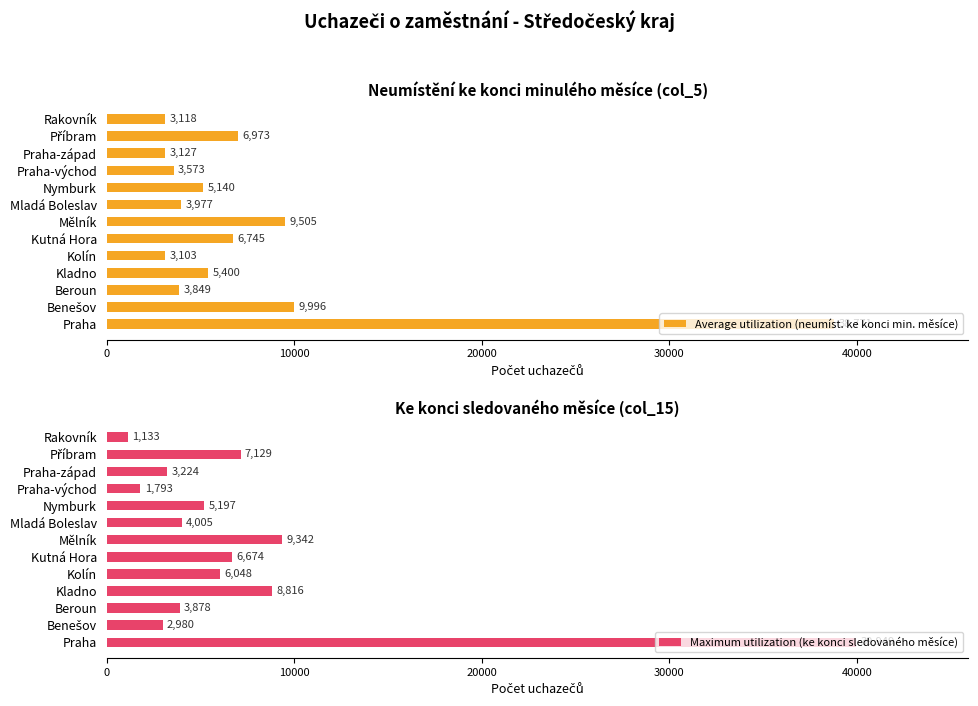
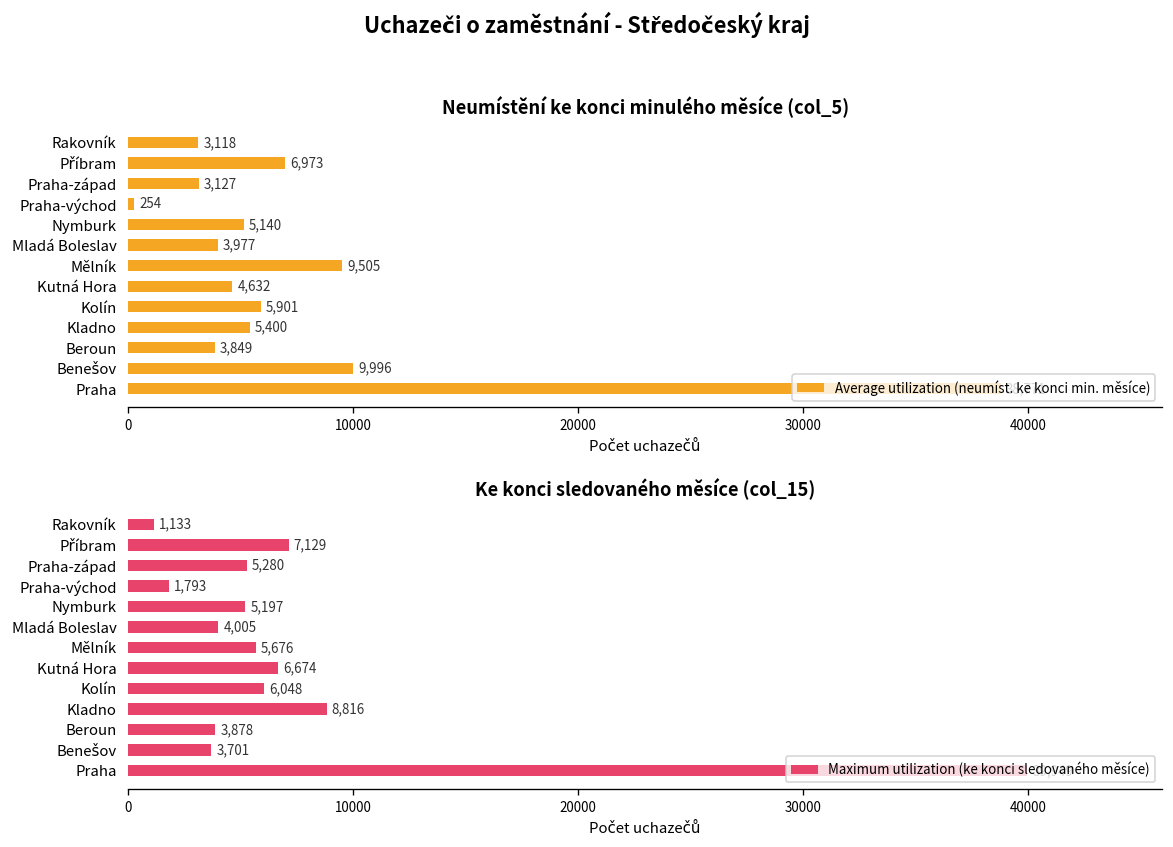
  {
    "Neumístění ke konci minulého měsíce (col_5)": {
      "Rakovník": "3,118",
      "Příbram": "6,973",
      "Praha-západ": "3,127",
-     "Praha-východ": "3,573",
+     "Praha-východ": "254",
      "Nymburk": "5,140",
      "Mladá Boleslav": "3,977",
      "Mělník": "9,505",
-     "Kutná Hora": "6,745",
-     "Kolín": "3,103",
+     "Kutná Hora": "4,632",
+     "Kolín": "5,901",
      "Kladno": "5,400",
      "Beroun": "3,849",
      "Benešov": "9,996"
    },
    "Ke konci sledovaného měsíce (col_15)": {
      "Rakovník": "1,133",
      "Příbram": "7,129",
-     "Praha-západ": "3,224",
+     "Praha-západ": "5,280",
      "Praha-východ": "1,793",
      "Nymburk": "5,197",
      "Mladá Boleslav": "4,005",
-     "Mělník": "9,342",
+     "Mělník": "5,676",
      "Kutná Hora": "6,674",
      "Kolín": "6,048",
      "Kladno": "8,816",
      "Beroun": "3,878",
-     "Benešov": "2,980"
+     "Benešov": "3,701"
    }
  }
